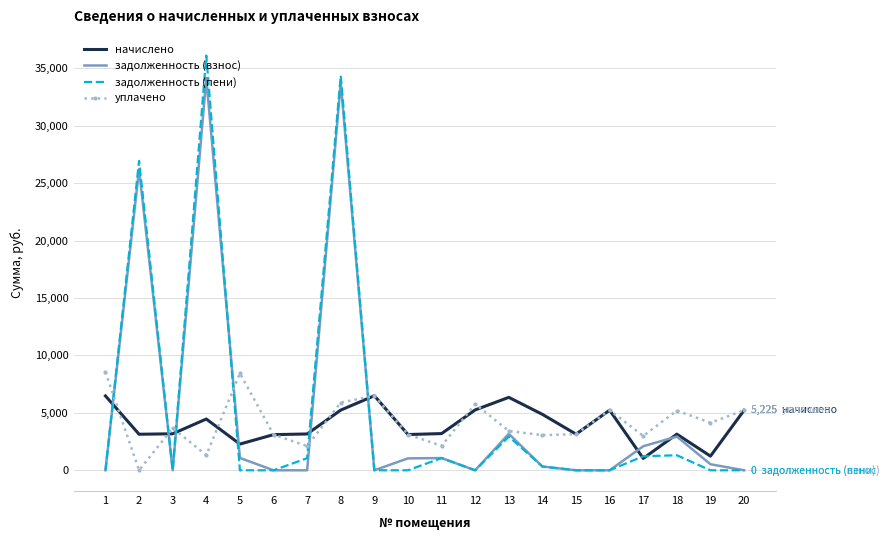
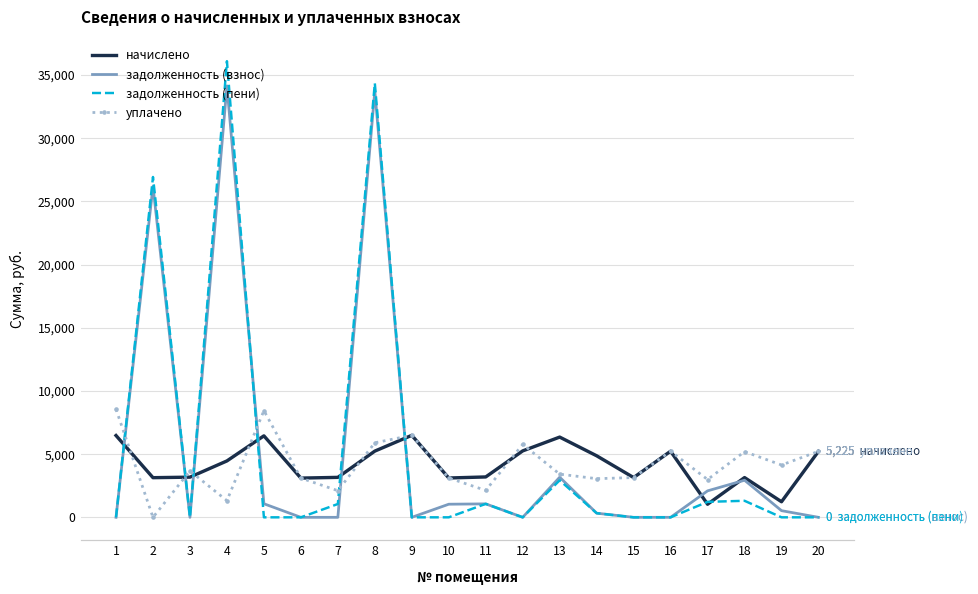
  {
    "начислено": {
      "1": "6,500",
      "2": "3,100",
      "3": "3,200",
      "4": "4,500",
-     "5": "2,300",
+     "5": "6,500",
      "7": "3,200",
      "8": "5,200",
      "11": "3,200",
      "12": "5,300",
      "13": "6,400",
      "14": "4,900",
      "19": "1,200"
    },
    "задолженность (пени)": {
      "2": "26,900",
      "4": "36,100",
      "5": "0",
      "7": "1,100",
      "8": "34,400",
      "10": "0",
      "13": "2,900",
      "18": "1,300",
      "19": "0"
    }
  }
